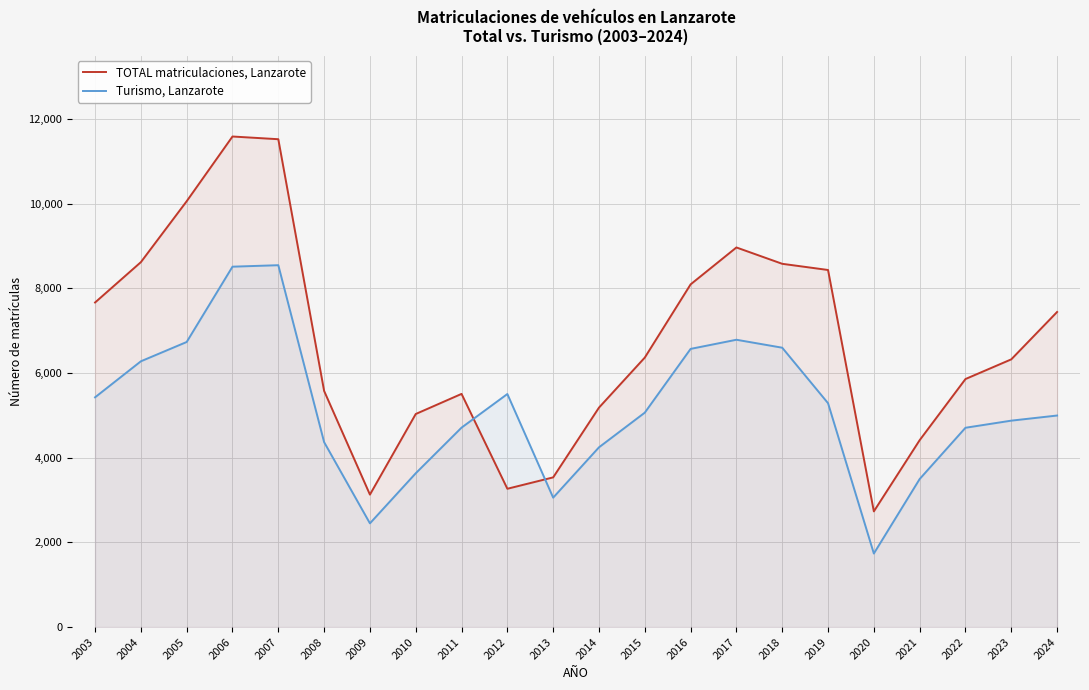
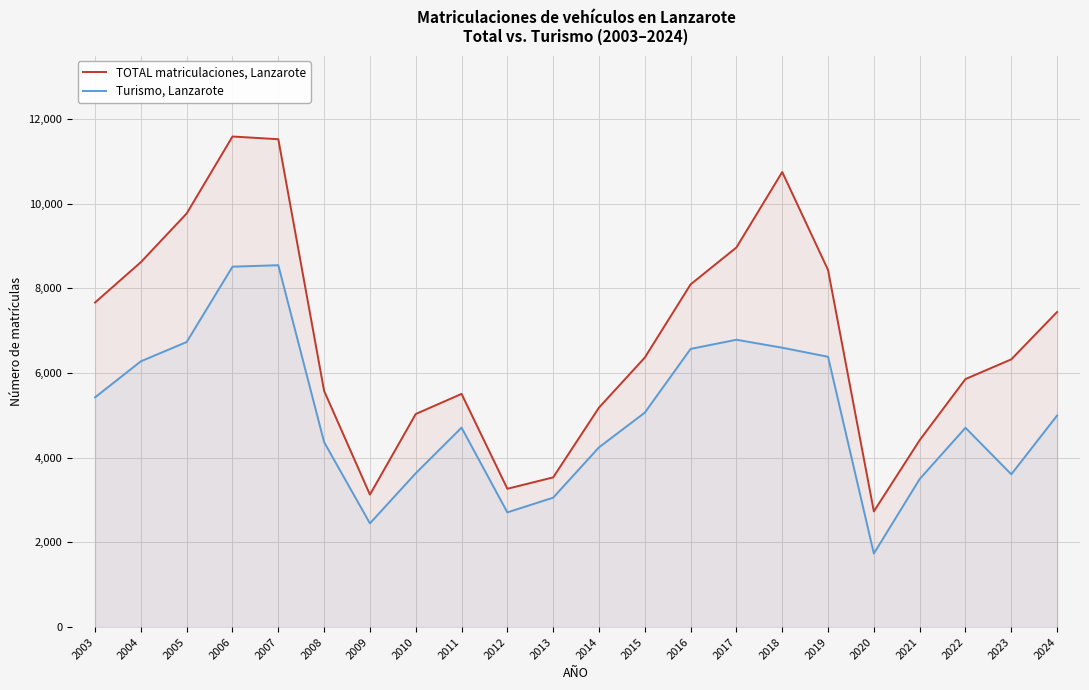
  {
    "TOTAL matriculaciones, Lanzarote": {
      "2003": "7,700",
      "2004": "8,600",
-     "2005": "10,100",
+     "2005": "9,800",
      "2006": "11,600",
      "2007": "11,500",
      "2008": "5,600",
      "2009": "3,100",
      "2010": "5,000",
      "2011": "5,500",
      "2012": "3,300",
      "2013": "3,500",
      "2014": "5,200",
      "2015": "6,400",
      "2016": "8,100",
      "2017": "9,000",
-     "2018": "8,600",
+     "2018": "10,700",
      "2019": "8,400",
      "2020": "2,700",
      "2021": "4,400",
      "2022": "5,900",
      "2023": "6,300",
      "2024": "7,400"
    },
    "Turismo, Lanzarote": {
      "2003": "5,400",
      "2004": "6,300",
      "2005": "6,700",
      "2006": "8,500",
      "2007": "8,500",
      "2008": "4,400",
      "2009": "2,500",
      "2010": "3,600",
      "2011": "4,700",
-     "2012": "5,500",
+     "2012": "2,700",
      "2013": "3,100",
      "2014": "4,200",
      "2015": "5,100",
      "2016": "6,600",
      "2017": "6,800",
      "2018": "6,600",
-     "2019": "5,300",
+     "2019": "6,400",
      "2020": "1,700",
      "2021": "3,500",
      "2022": "4,700",
-     "2023": "4,900",
+     "2023": "3,600",
      "2024": "5,000"
    }
  }
